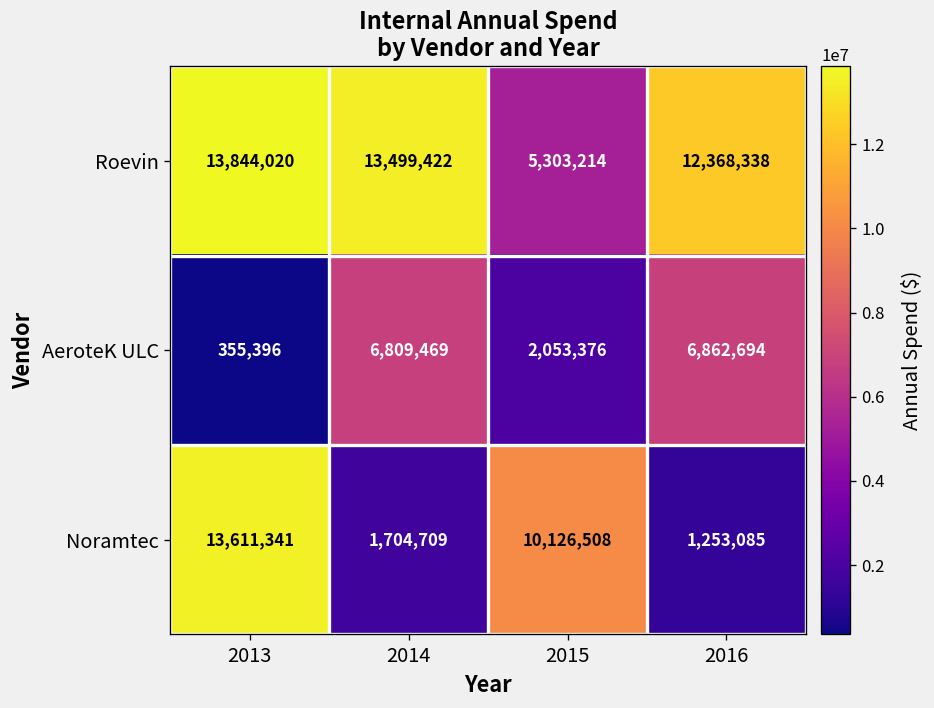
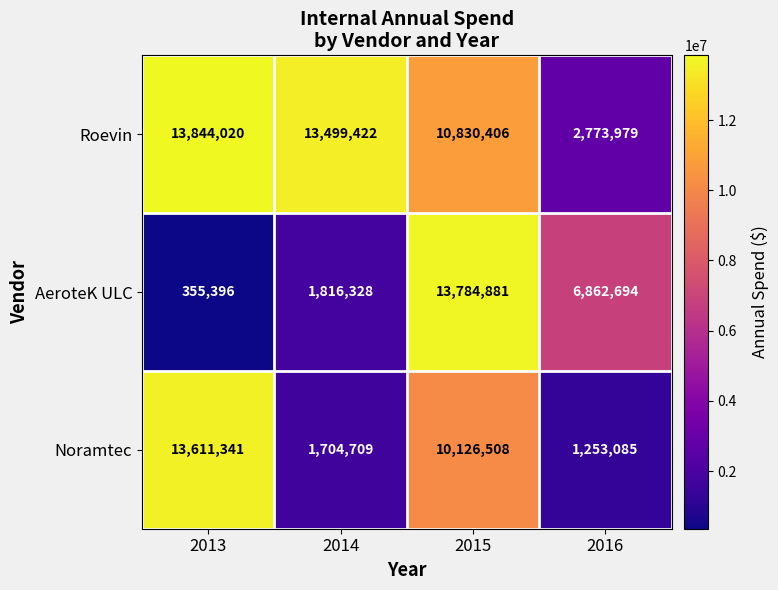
  {
    "Roevin": {
      "2013": "13,844,020",
      "2014": "13,499,422",
-     "2015": "5,303,214",
-     "2016": "12,368,338"
+     "2015": "10,830,406",
+     "2016": "2,773,979"
    },
    "AeroteK ULC": {
      "2013": "355,396",
-     "2014": "6,809,469",
-     "2015": "2,053,376",
+     "2014": "1,816,328",
+     "2015": "13,784,881",
      "2016": "6,862,694"
    },
    "Noramtec": {
      "2013": "13,611,341",
      "2014": "1,704,709",
      "2015": "10,126,508",
      "2016": "1,253,085"
    }
  }
